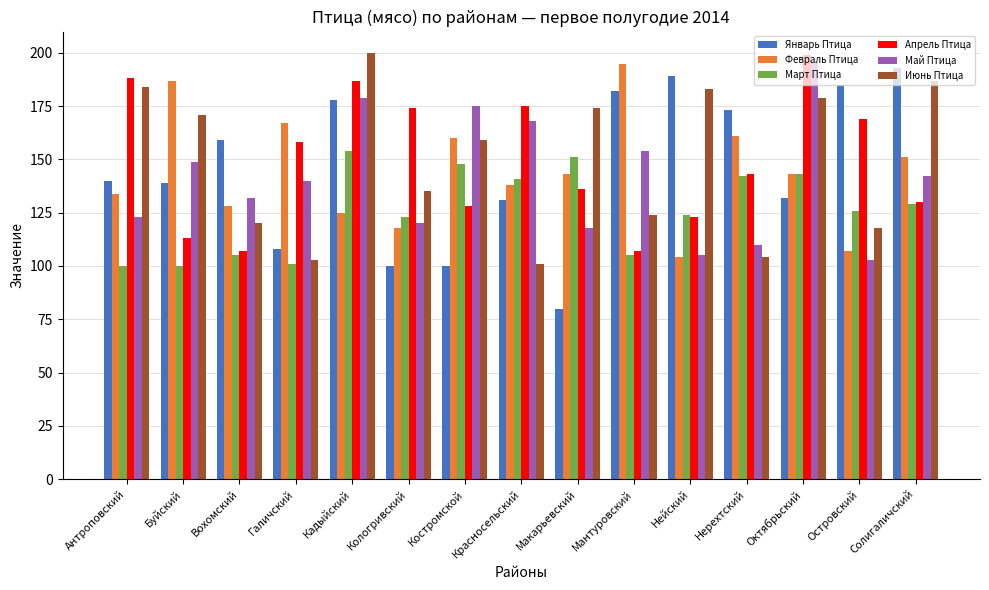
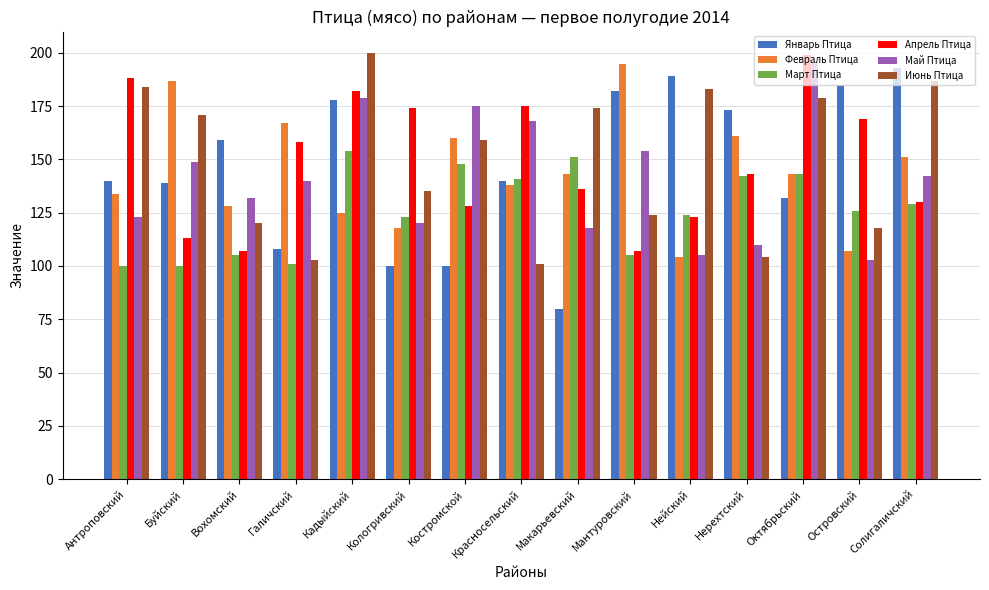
  {
    "Январь Птица": {
      "Антроповский": 140,
      "Буйский": 139,
      "Вохомский": 159,
      "Галичский": 108,
      "Кадыйский": 178,
      "Кологривский": 100,
      "Костромской": 100,
-     "Красносельский": 131,
+     "Красносельский": 140,
      "Макарьевский": 80,
      "Мантуровский": 182,
      "Нейский": 189,
      "Нерехтский": 173,
      "Октябрьский": 132
    },
    "Февраль Птица": {
      "Антроповский": 134,
      "Буйский": 187,
      "Вохомский": 128,
      "Галичский": 167,
      "Кадыйский": 125,
      "Кологривский": 118,
      "Костромской": 160,
      "Красносельский": 138,
      "Макарьевский": 143,
      "Мантуровский": 195,
      "Нейский": 104,
      "Нерехтский": 161,
      "Октябрьский": 143,
      "Островский": 107,
      "Солигаличский": 151
    },
    "Март Птица": {
      "Антроповский": 100,
      "Буйский": 100,
      "Вохомский": 105,
      "Галичский": 101,
      "Кадыйский": 154,
      "Кологривский": 123,
      "Костромской": 148,
      "Красносельский": 141,
      "Макарьевский": 151,
      "Мантуровский": 105,
      "Нейский": 124,
      "Нерехтский": 142,
      "Октябрьский": 143,
      "Островский": 126,
      "Солигаличский": 129
    },
    "Апрель Птица": {
      "Антроповский": 188,
      "Буйский": 113,
      "Вохомский": 107,
      "Галичский": 158,
-     "Кадыйский": 187,
+     "Кадыйский": 182,
      "Кологривский": 174,
      "Костромской": 128,
      "Красносельский": 175,
      "Макарьевский": 136,
      "Мантуровский": 107,
      "Нейский": 123,
      "Нерехтский": 143,
      "Островский": 169,
      "Солигаличский": 130
    },
    "Май Птица": {
      "Антроповский": 123,
      "Буйский": 149,
      "Вохомский": 132,
      "Галичский": 140,
      "Кадыйский": 179,
      "Кологривский": 120,
      "Костромской": 175,
      "Красносельский": 168,
      "Макарьевский": 118,
      "Мантуровский": 154,
      "Нейский": 105,
      "Нерехтский": 110,
      "Островский": 103,
      "Солигаличский": 142
    },
    "Июнь Птица": {
      "Антроповский": 184,
      "Буйский": 171,
      "Вохомский": 120,
      "Галичский": 103,
      "Кадыйский": 200,
      "Кологривский": 135,
      "Костромской": 159,
      "Красносельский": 101,
      "Макарьевский": 174,
      "Мантуровский": 124,
      "Нейский": 183,
      "Нерехтский": 104,
      "Октябрьский": 179,
      "Островский": 118
    }
  }
